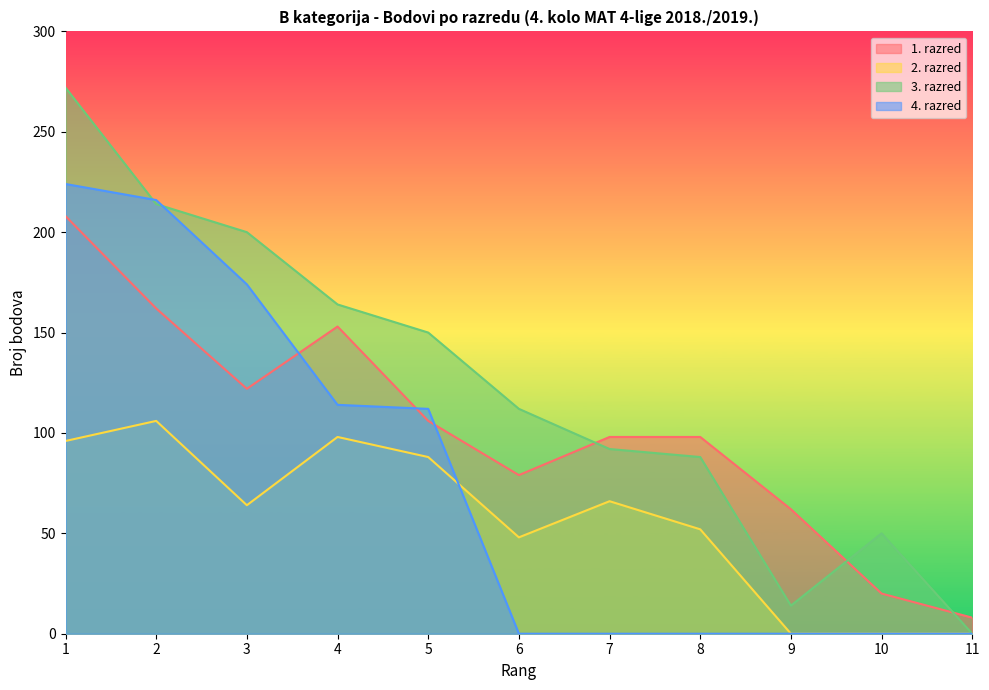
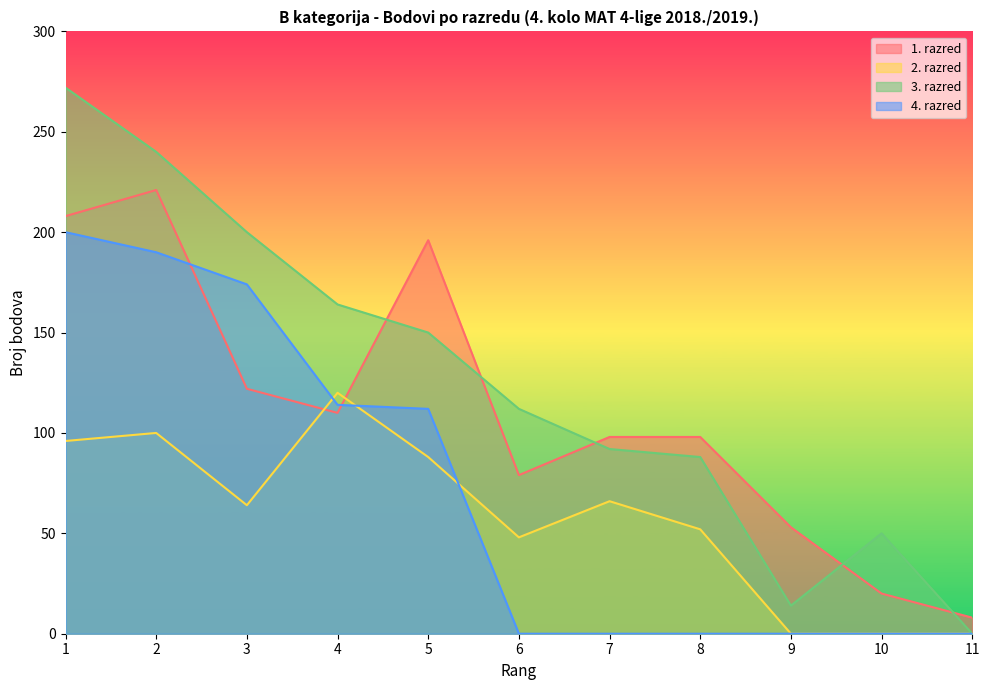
  {
    "1. razred": {
      "1": 208,
-     "2": 162,
+     "2": 221,
      "3": 122,
-     "4": 153,
-     "5": 106,
+     "4": 110,
+     "5": 196,
      "6": 79,
      "7": 98,
      "8": 98,
-     "9": 62,
+     "9": 53,
      "10": 20,
      "11": 8
    },
    "2. razred": {
      "1": 96,
-     "2": 106,
+     "2": 100,
      "3": 64,
-     "4": 98,
+     "4": 120,
      "5": 88,
      "6": 48,
      "7": 66,
      "8": 52
    },
    "3. razred": {
      "1": 272,
-     "2": 214,
+     "2": 240,
      "3": 200,
      "4": 164,
      "5": 150,
      "6": 112,
      "7": 92,
      "8": 88,
      "9": 14,
      "10": 50
    },
    "4. razred": {
-     "1": 224,
-     "2": 216,
+     "1": 200,
+     "2": 190,
      "3": 174,
      "4": 114,
      "5": 112,
      "6": 0,
      "7": 0,
      "8": 0
    }
  }
